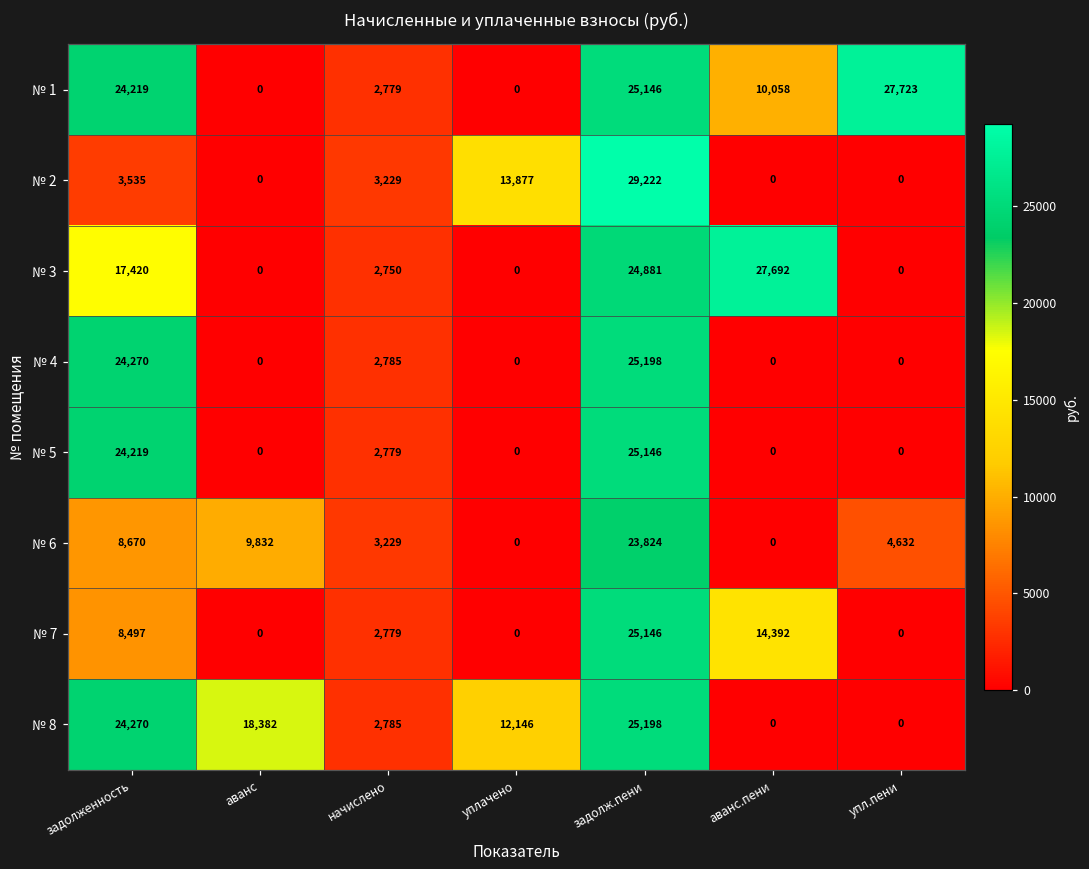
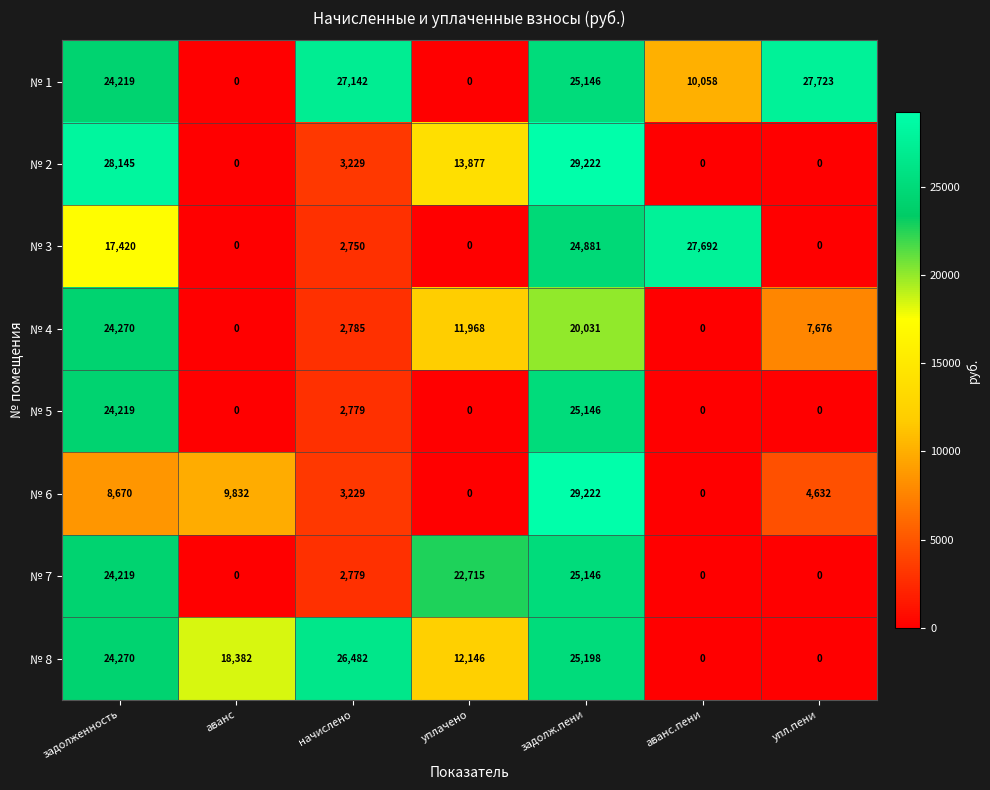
  {
    "№ 1": {
      "задолженность": "24,219",
      "аванс": "0",
-     "начислено": "2,779",
+     "начислено": "27,142",
      "уплачено": "0",
      "задолж.пени": "25,146",
      "аванс.пени": "10,058",
      "упл.пени": "27,723"
    },
    "№ 2": {
-     "задолженность": "3,535",
+     "задолженность": "28,145",
      "аванс": "0",
      "начислено": "3,229",
      "уплачено": "13,877",
      "задолж.пени": "29,222",
      "аванс.пени": "0",
      "упл.пени": "0"
    },
    "№ 3": {
      "задолженность": "17,420",
      "аванс": "0",
      "начислено": "2,750",
      "уплачено": "0",
      "задолж.пени": "24,881",
      "аванс.пени": "27,692",
      "упл.пени": "0"
    },
    "№ 4": {
      "задолженность": "24,270",
      "аванс": "0",
      "начислено": "2,785",
-     "уплачено": "0",
-     "задолж.пени": "25,198",
+     "уплачено": "11,968",
+     "задолж.пени": "20,031",
      "аванс.пени": "0",
-     "упл.пени": "0"
+     "упл.пени": "7,676"
    },
    "№ 5": {
      "задолженность": "24,219",
      "аванс": "0",
      "начислено": "2,779",
      "уплачено": "0",
      "задолж.пени": "25,146",
      "аванс.пени": "0",
      "упл.пени": "0"
    },
    "№ 6": {
      "задолженность": "8,670",
      "аванс": "9,832",
      "начислено": "3,229",
      "уплачено": "0",
-     "задолж.пени": "23,824",
+     "задолж.пени": "29,222",
      "аванс.пени": "0",
      "упл.пени": "4,632"
    },
    "№ 7": {
-     "задолженность": "8,497",
+     "задолженность": "24,219",
      "аванс": "0",
      "начислено": "2,779",
-     "уплачено": "0",
+     "уплачено": "22,715",
      "задолж.пени": "25,146",
-     "аванс.пени": "14,392",
+     "аванс.пени": "0",
      "упл.пени": "0"
    },
    "№ 8": {
      "задолженность": "24,270",
      "аванс": "18,382",
-     "начислено": "2,785",
+     "начислено": "26,482",
      "уплачено": "12,146",
      "задолж.пени": "25,198",
      "аванс.пени": "0",
      "упл.пени": "0"
    }
  }
